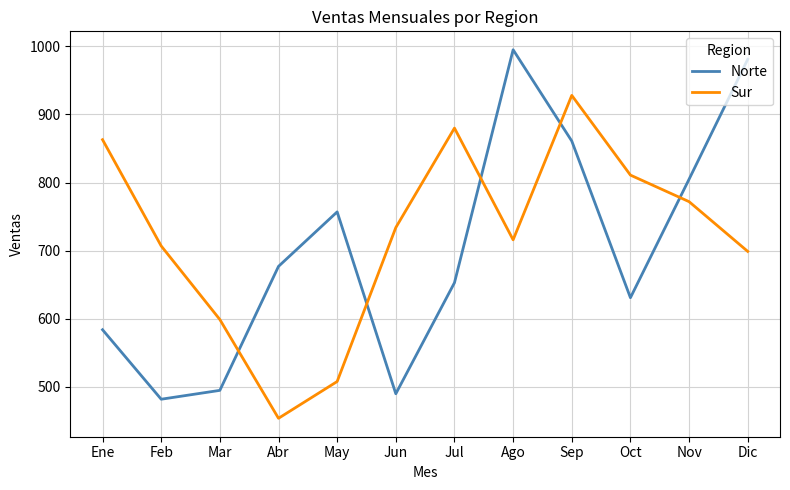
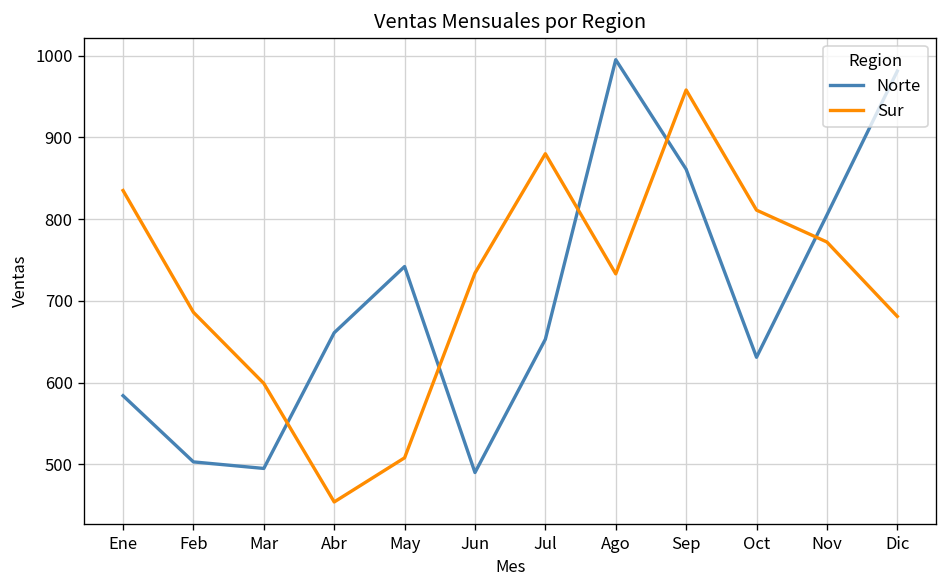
  {
    "Norte": {
      "Ene": 580,
-     "Feb": 480,
+     "Feb": 500,
      "Mar": 500,
-     "Abr": 680,
-     "May": 760,
+     "Abr": 660,
+     "May": 740,
      "Jun": 490,
      "Jul": 650,
      "Ago": 1000,
      "Sep": 860,
      "Oct": 630,
      "Nov": 810
    },
    "Sur": {
-     "Ene": 860,
-     "Feb": 710,
+     "Ene": 840,
+     "Feb": 690,
      "Mar": 600,
      "Abr": 450,
      "May": 510,
      "Jun": 730,
      "Jul": 880,
-     "Ago": 720,
-     "Sep": 930,
+     "Ago": 730,
+     "Sep": 960,
      "Oct": 810,
      "Nov": 770,
-     "Dic": 700
+     "Dic": 680
    }
  }
